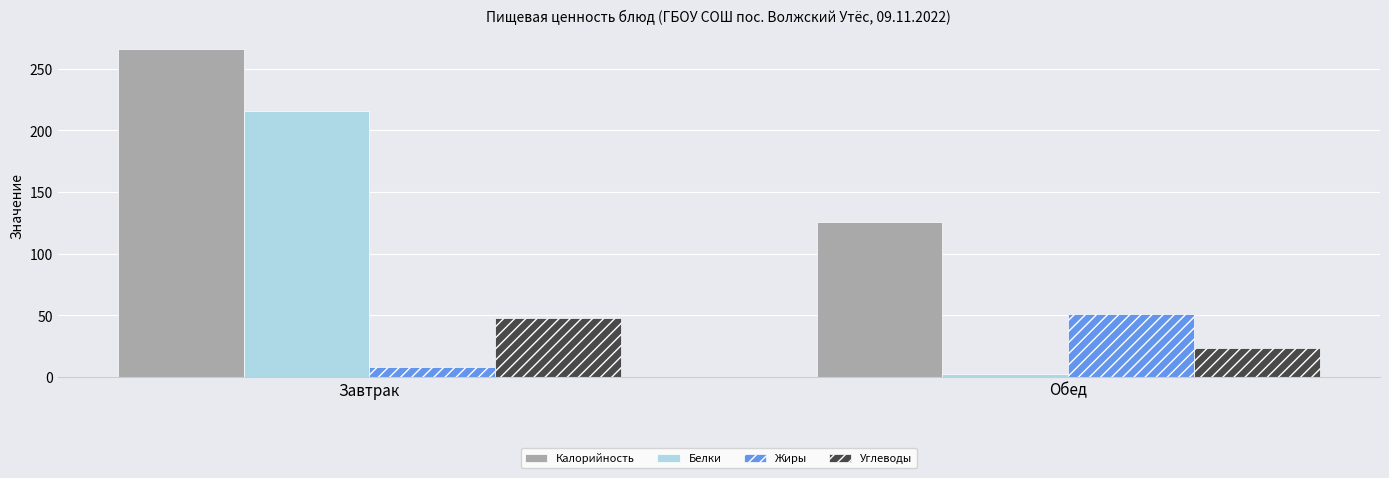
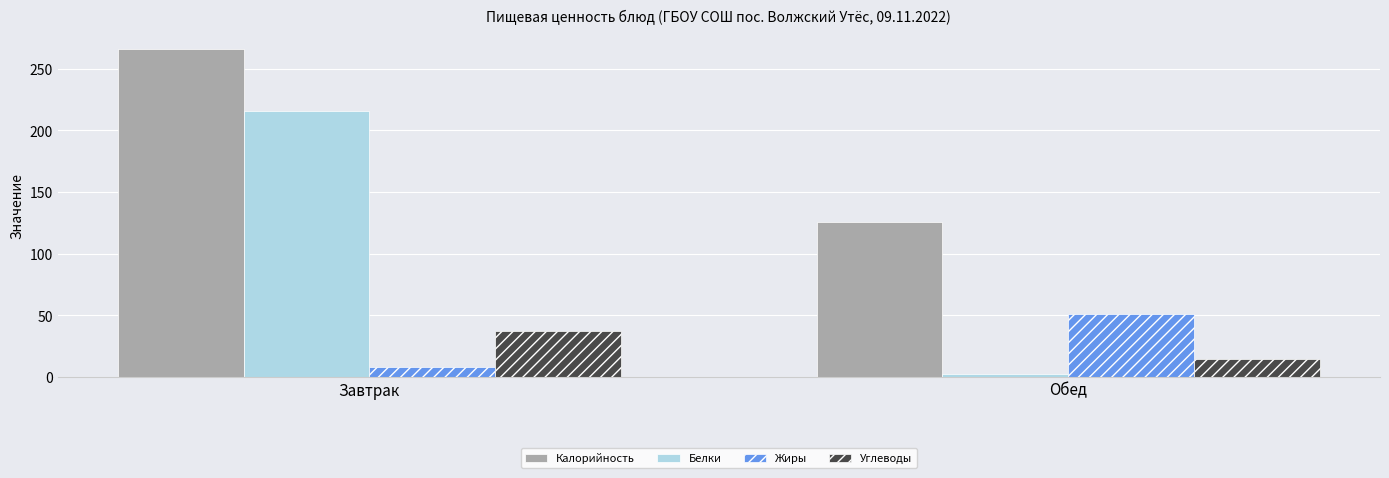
  {
    "Калорийность": {
      "Завтрак": 266,
      "Обед": 126
    },
    "Белки": {
      "Завтрак": 216,
      "Обед": 3
    },
    "Жиры": {
      "Завтрак": 8,
      "Обед": 51
    },
    "Углеводы": {
-     "Завтрак": 48,
-     "Обед": 24
+     "Завтрак": 37,
+     "Обед": 14
    }
  }
